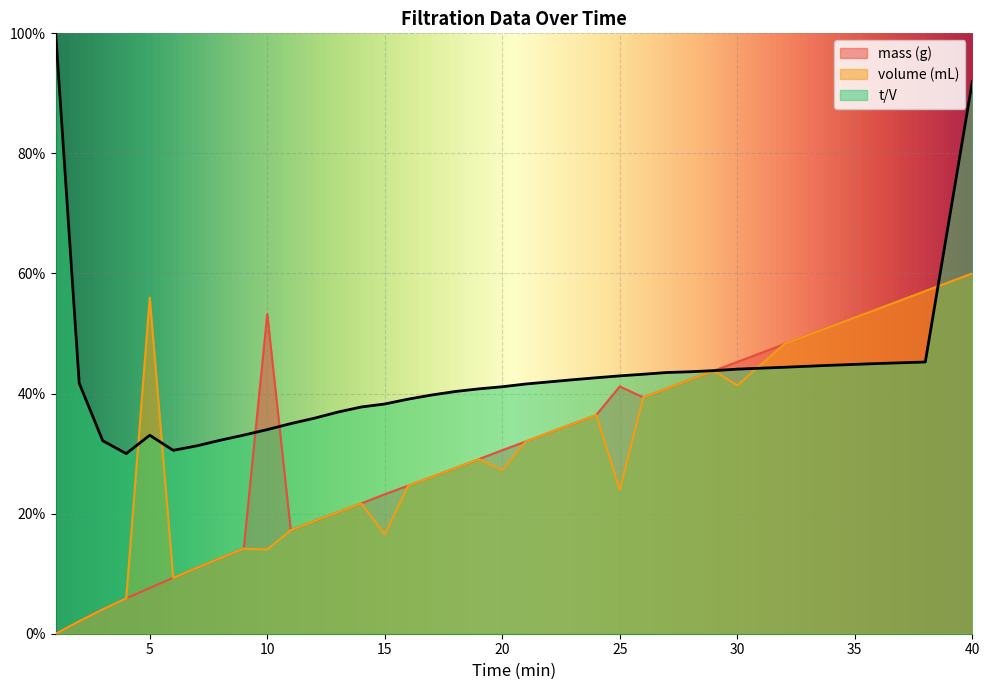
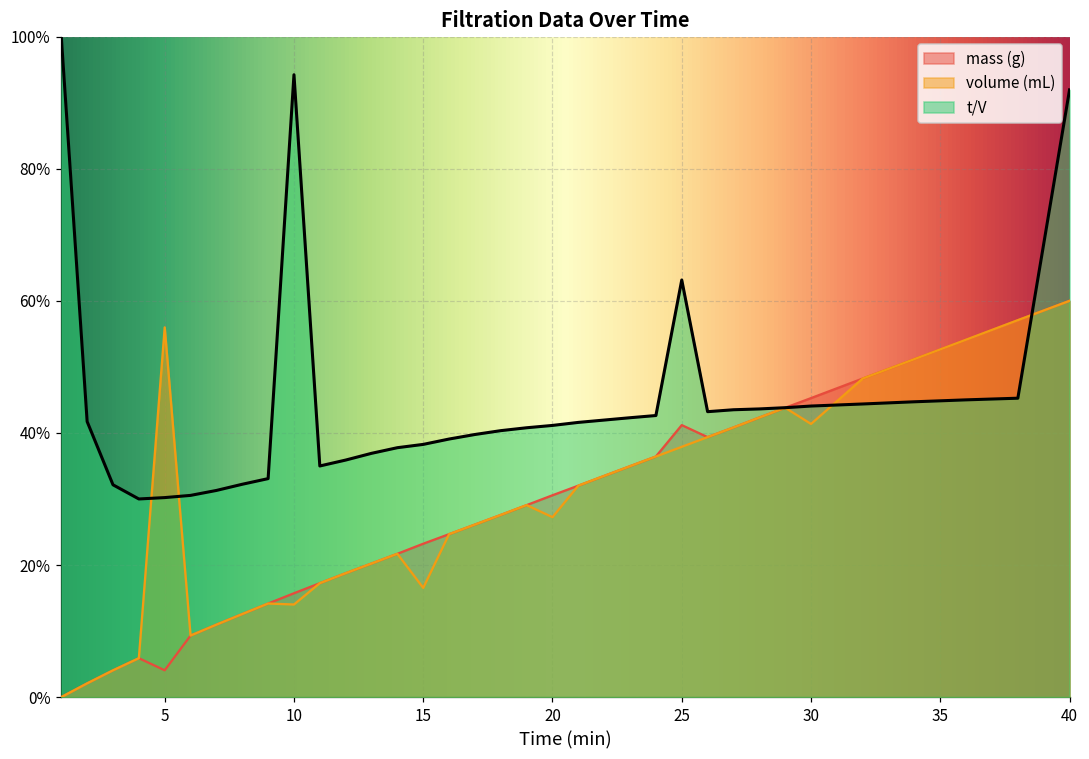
  {
    "mass (g)": {
-     "5": "8%",
-     "10": "53%",
+     "5": "4%",
+     "10": "16%",
      "15": "23%",
      "20": "31%",
      "25": "41%",
      "30": "45%"
    },
    "volume (mL)": {
      "5": "56%",
      "10": "14%",
      "15": "17%",
      "20": "27%",
-     "25": "24%",
+     "25": "38%",
      "30": "41%"
    },
    "t/V": {
-     "5": "33%",
-     "10": "34%",
+     "5": "30%",
+     "10": "94%",
      "15": "38%",
      "20": "41%",
-     "25": "43%",
+     "25": "63%",
      "30": "44%",
      "40": "92%"
    }
  }
